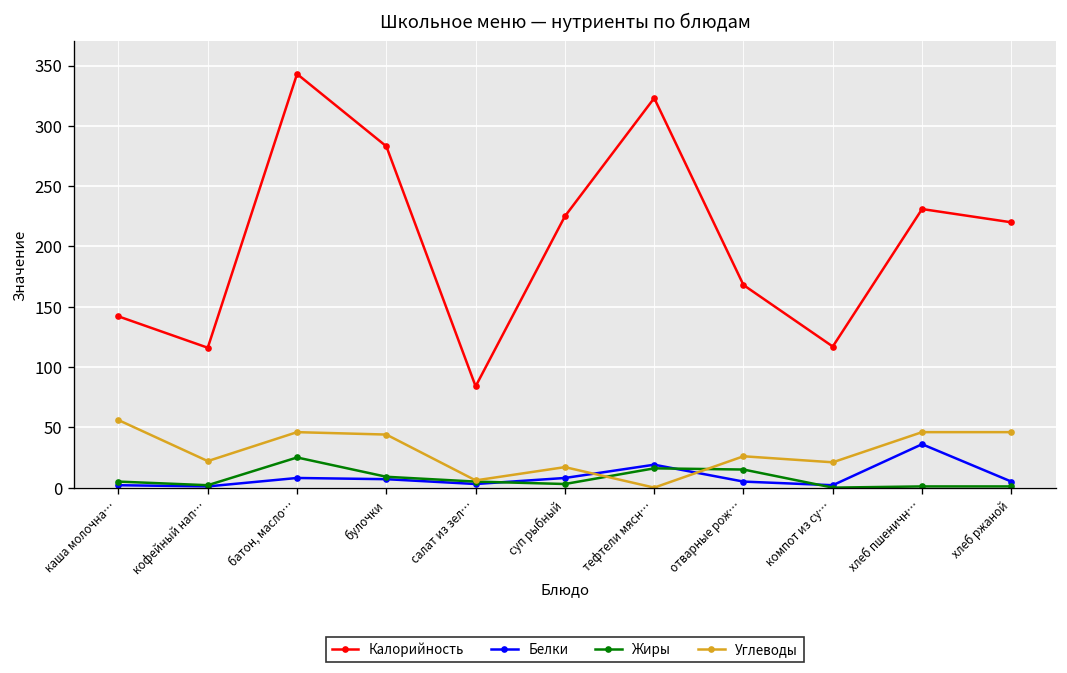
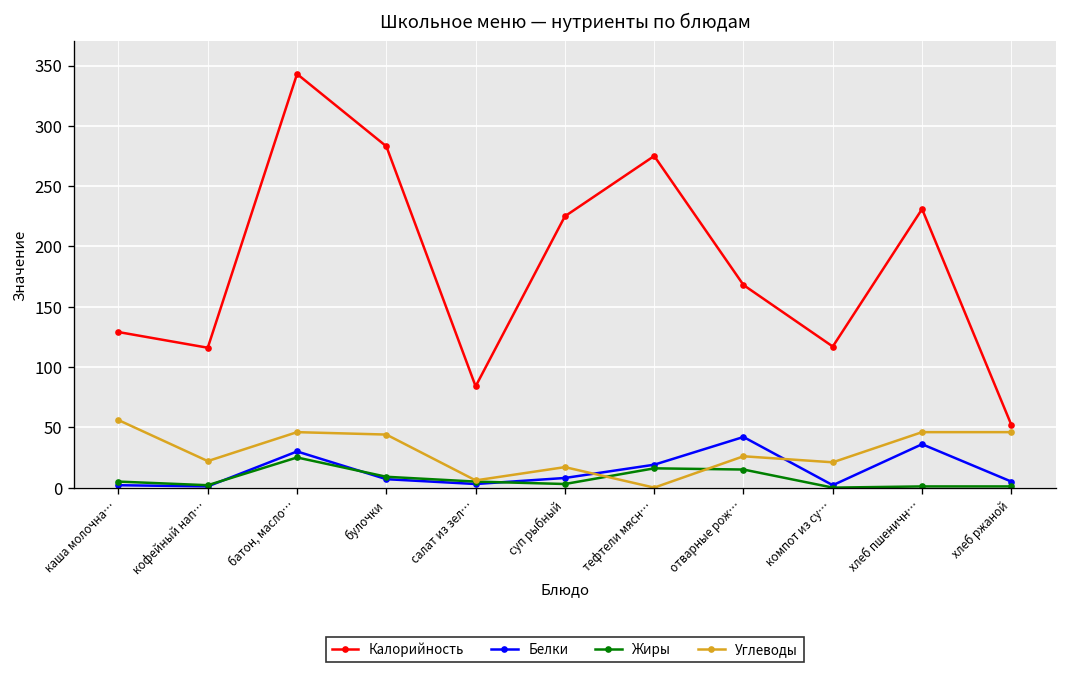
  {
    "Калорийность": {
-     "каша молочна…": 142,
+     "каша молочна…": 129,
      "кофейный нап…": 116,
      "батон, масло…": 343,
      "булочки": 283,
      "салат из зел…": 84,
      "суп рыбный": 225,
-     "тефтели мясн…": 323,
+     "тефтели мясн…": 275,
      "отварные рож…": 168,
      "компот из су…": 117,
      "хлеб пшеничн…": 231,
-     "хлеб ржаной": 220
+     "хлеб ржаной": 52
    },
    "Белки": {
      "каша молочна…": 2,
-     "батон, масло…": 8,
+     "батон, масло…": 30,
      "суп рыбный": 8,
      "тефтели мясн…": 19,
-     "отварные рож…": 5,
+     "отварные рож…": 42,
      "хлеб пшеничн…": 36,
      "хлеб ржаной": 5
    },
    "Жиры": {
      "каша молочна…": 5,
      "батон, масло…": 25,
      "суп рыбный": 3,
      "тефтели мясн…": 16,
      "отварные рож…": 15,
      "хлеб пшеничн…": 1,
      "хлеб ржаной": 1
    },
    "Углеводы": {
      "каша молочна…": 56,
      "кофейный нап…": 22,
      "батон, масло…": 46,
      "булочки": 44,
      "суп рыбный": 17,
      "тефтели мясн…": 0,
      "отварные рож…": 26,
      "компот из су…": 21,
      "хлеб пшеничн…": 46,
      "хлеб ржаной": 46
    }
  }
